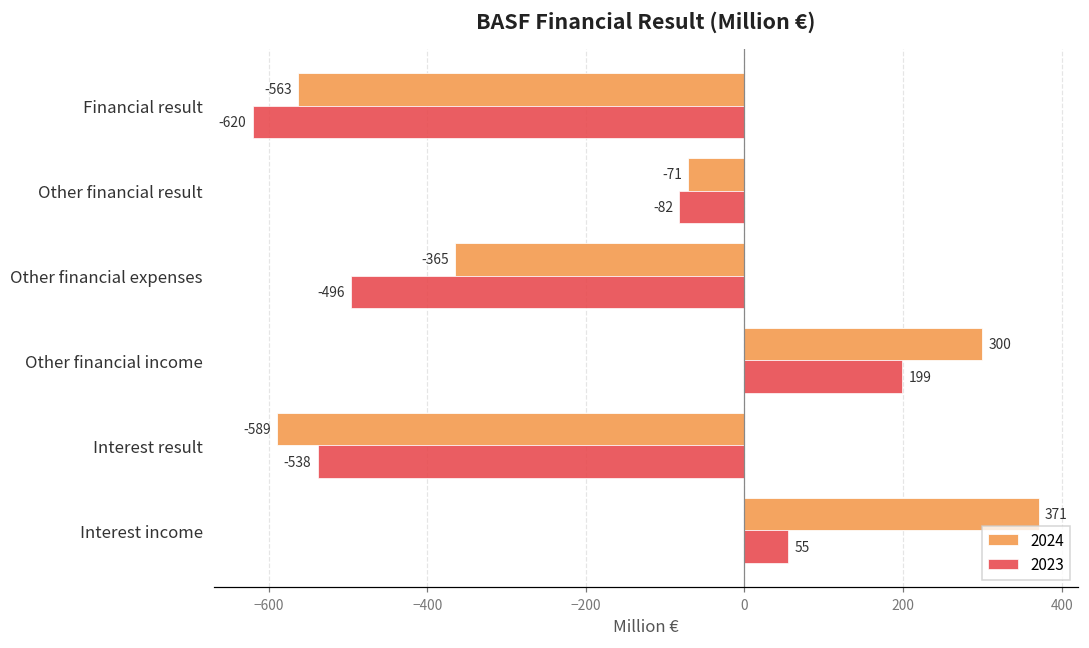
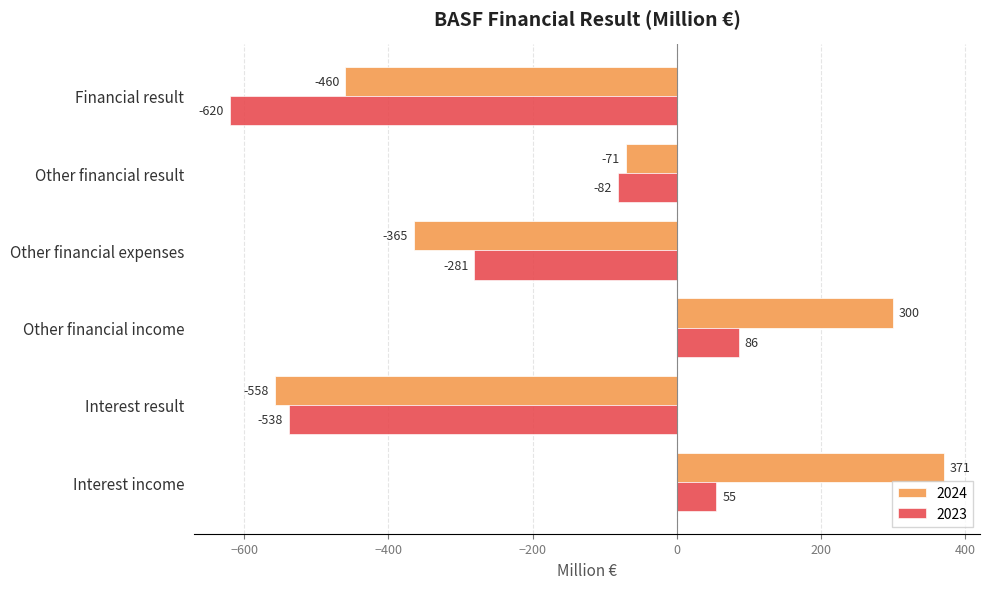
  {
    "2024": {
-     "Financial result": -563,
+     "Financial result": -460,
      "Other financial result": -71,
      "Other financial expenses": -365,
      "Other financial income": 300,
-     "Interest result": -589,
+     "Interest result": -558,
      "Interest income": 371
    },
    "2023": {
      "Financial result": -620,
      "Other financial result": -82,
-     "Other financial expenses": -496,
-     "Other financial income": 199,
+     "Other financial expenses": -281,
+     "Other financial income": 86,
      "Interest result": -538,
      "Interest income": 55
    }
  }
